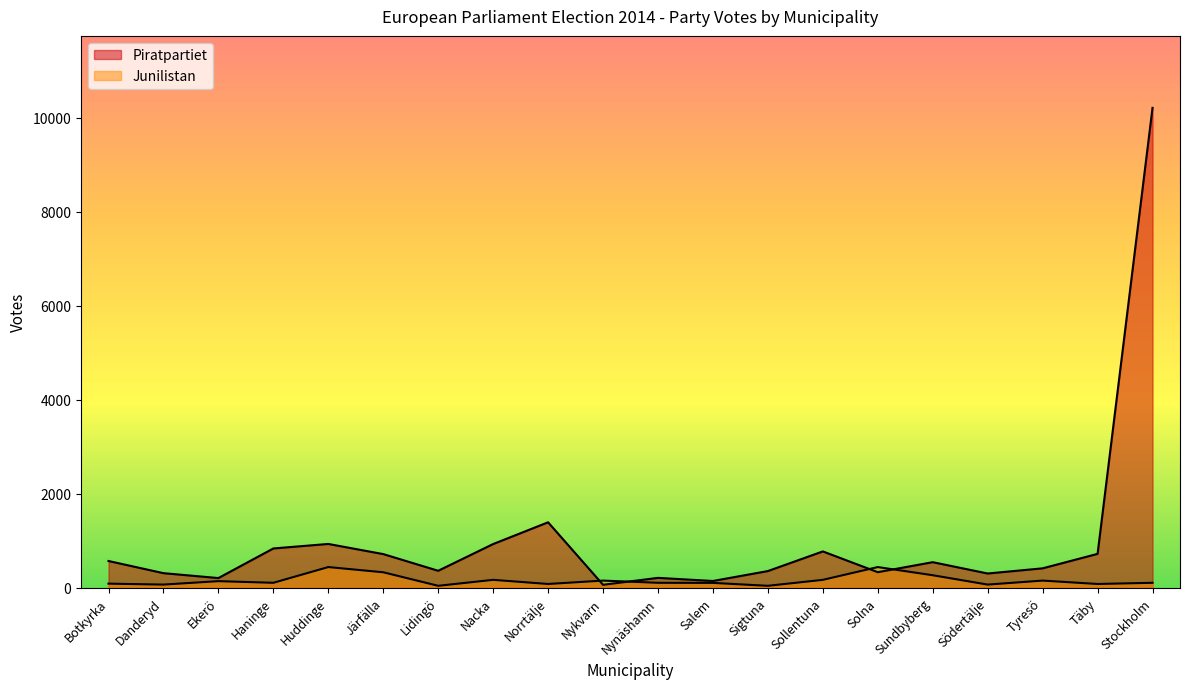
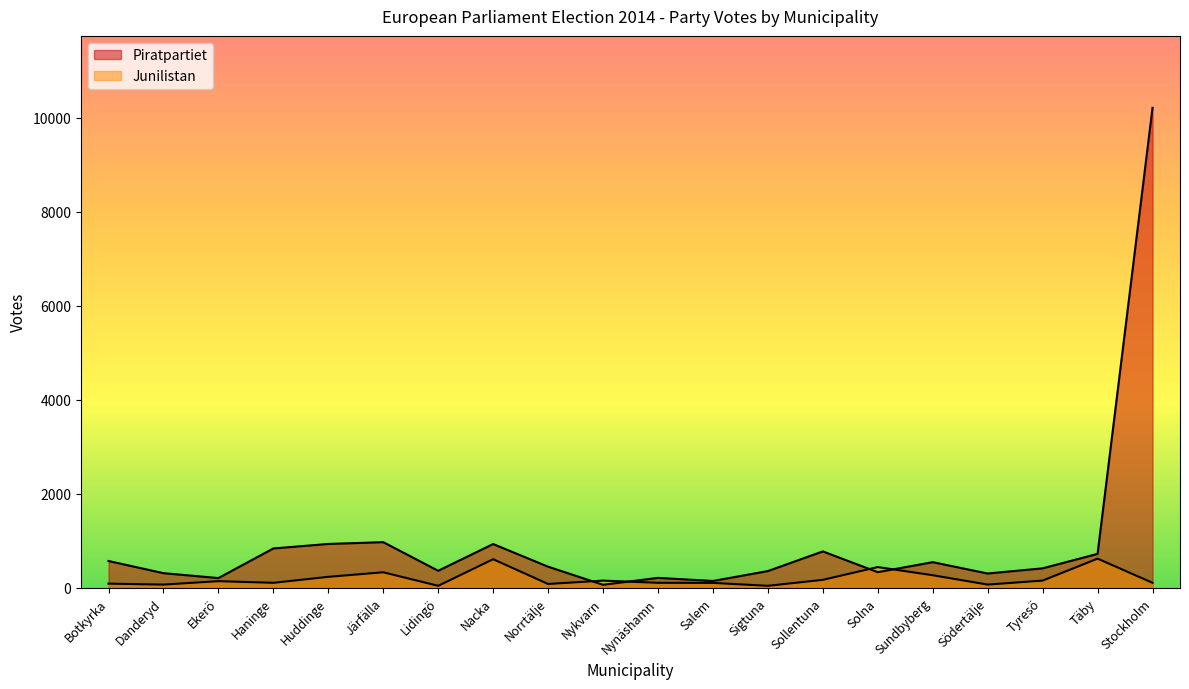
  {
    "Piratpartiet": {
      "Botkyrka": 600,
      "Danderyd": 300,
      "Ekerö": 200,
      "Haninge": 800,
      "Huddinge": 900,
-     "Järfälla": 700,
+     "Järfälla": 1000,
      "Lidingö": 400,
      "Nacka": 900,
-     "Norrtälje": 1400,
+     "Norrtälje": 400,
      "Nykvarn": 100,
      "Nynäshamn": 200,
      "Sigtuna": 400,
      "Sollentuna": 800,
      "Solna": 300,
      "Sundbyberg": 500,
      "Södertälje": 300,
      "Tyresö": 400,
      "Täby": 700,
      "Stockholm": 10200
    },
    "Junilistan": {
      "Botkyrka": 100,
      "Danderyd": 100,
      "Ekerö": 100,
      "Haninge": 100,
-     "Huddinge": 400,
+     "Huddinge": 200,
      "Järfälla": 300,
      "Lidingö": 0,
-     "Nacka": 200,
+     "Nacka": 600,
      "Norrtälje": 100,
      "Nykvarn": 100,
      "Nynäshamn": 100,
      "Sigtuna": 0,
      "Sollentuna": 200,
      "Solna": 400,
      "Sundbyberg": 300,
      "Södertälje": 100,
      "Tyresö": 100,
-     "Täby": 100,
+     "Täby": 600,
      "Stockholm": 100
    }
  }
